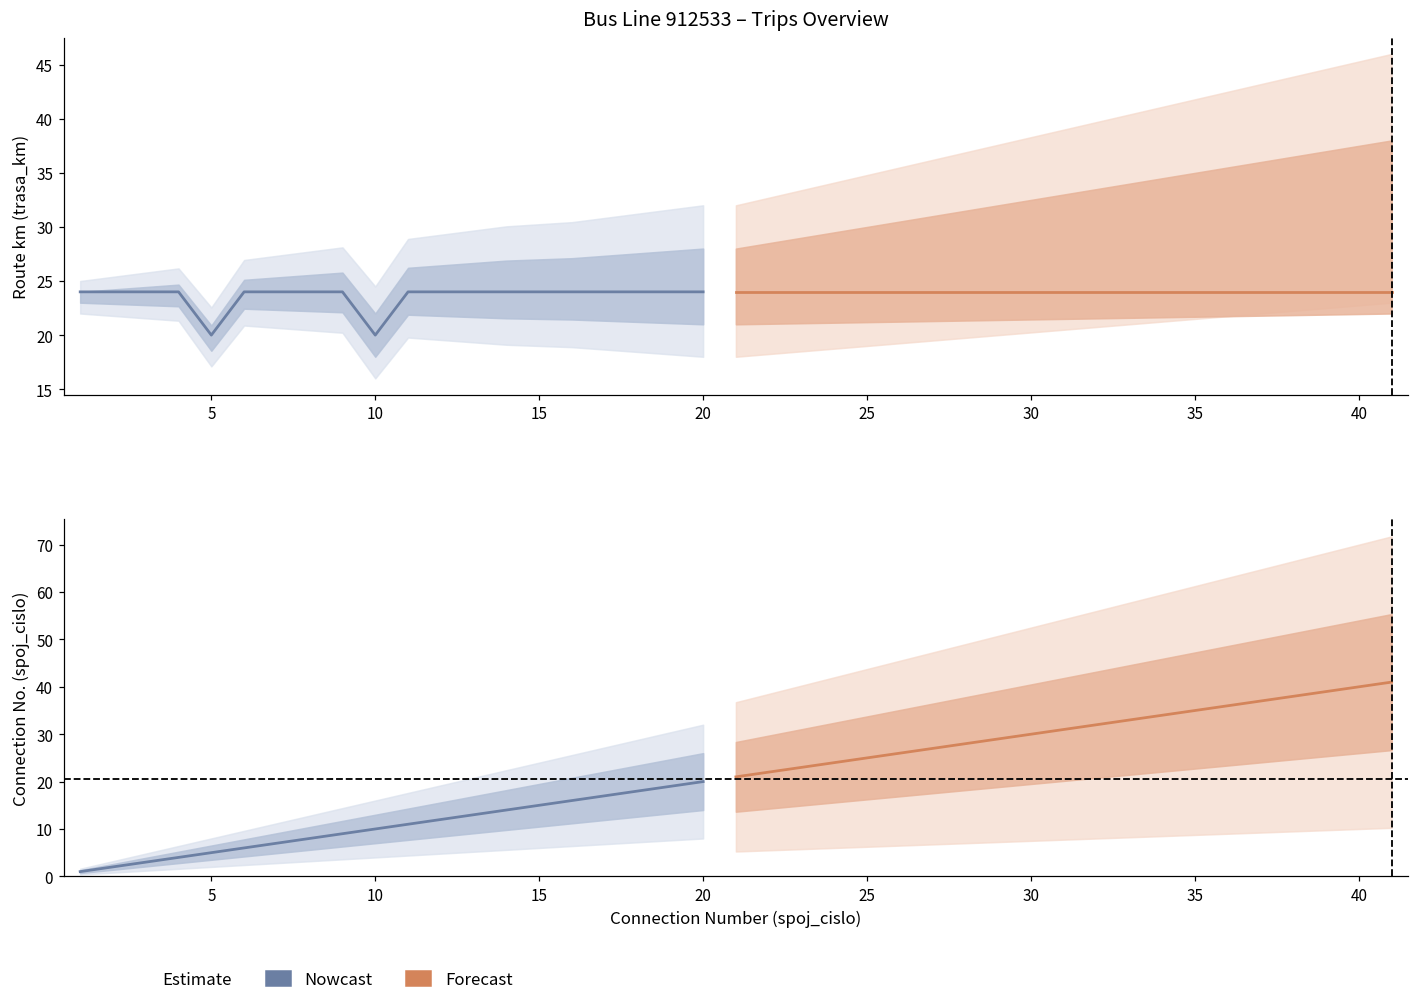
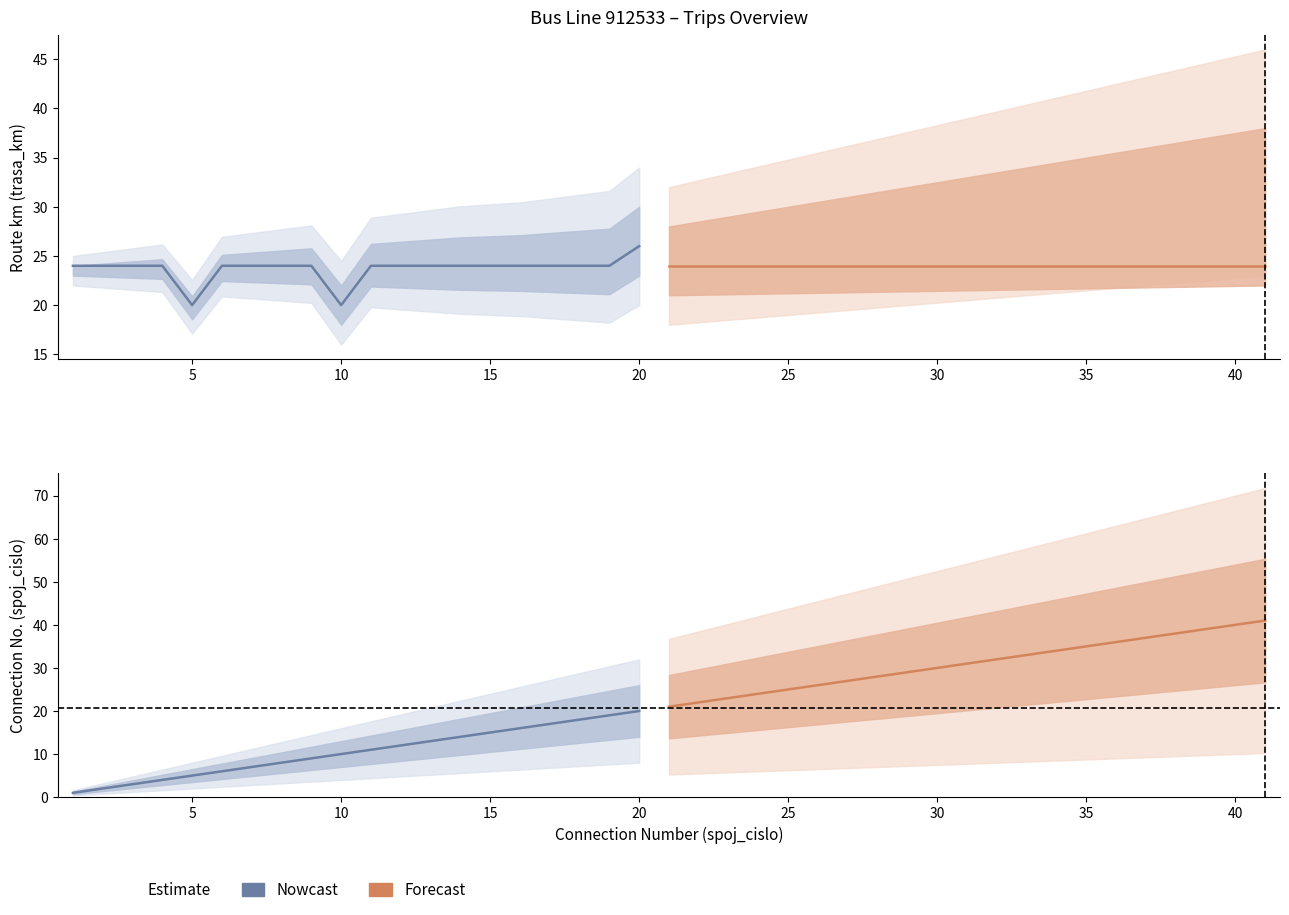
  {
    "Bus Line 912533 – Trips Overview": {
      "Nowcast": {
        "5": 20,
        "10": 20,
-       "20": 24
+       "20": 26
      },
      "Forecast": {
        "25": 24,
        "30": 24,
        "35": 24,
        "40": 24
      }
    }
  }
